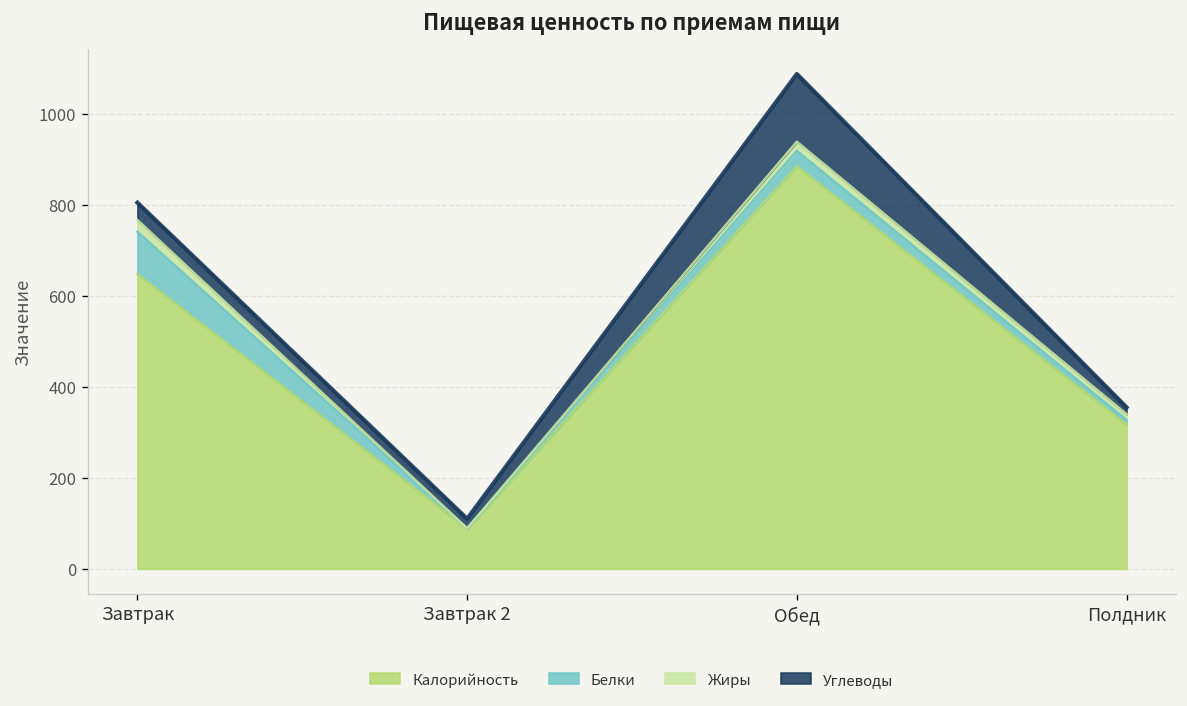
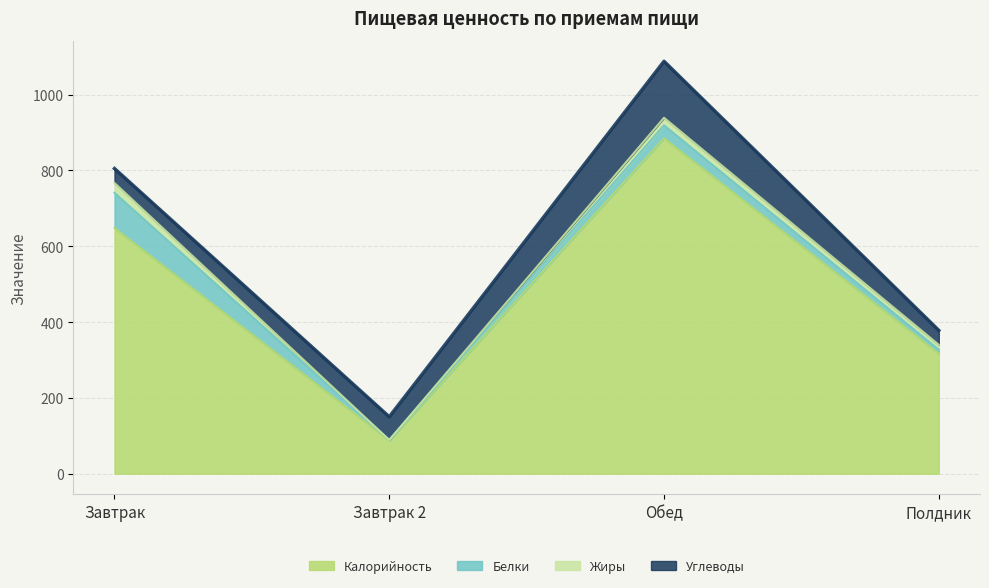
  {
    "Белки": {
      "Завтрак": 90,
      "Обед": 30,
      "Полдник": 10
    },
    "Углеводы": {
      "Завтрак": 40,
-     "Завтрак 2": 20,
+     "Завтрак 2": 60,
      "Обед": 150,
-     "Полдник": 20
+     "Полдник": 40
    }
  }
